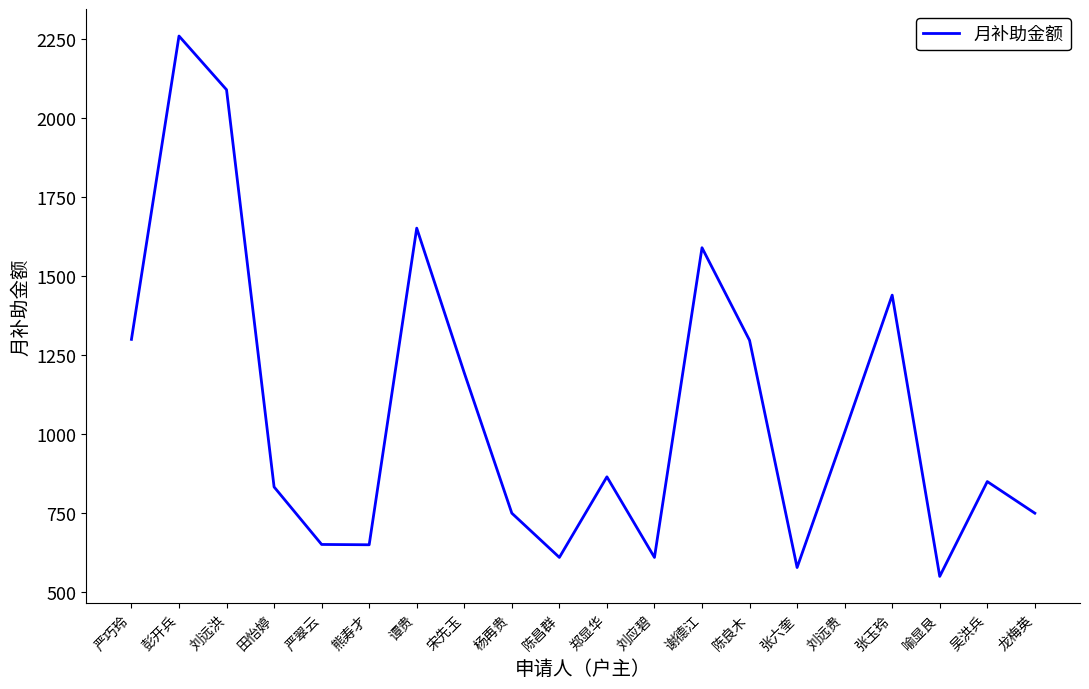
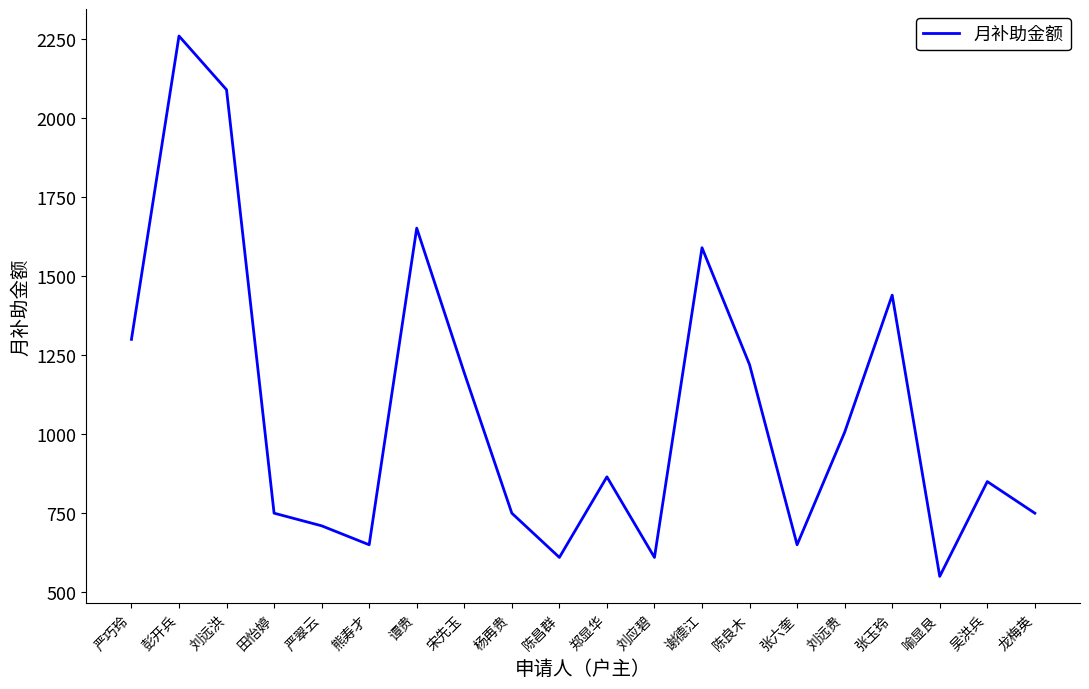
  {
    "严巧玲": 1300,
    "彭开兵": 2260,
    "刘远洪": 2090,
-   "田怡婷": 830,
-   "严翠云": 650,
+   "田怡婷": 750,
+   "严翠云": 710,
    "熊寿才": 650,
    "谭贵": 1650,
    "宋先玉": 1190,
    "杨再贵": 750,
    "陈昌群": 610,
    "郑显华": 870,
    "刘应碧": 610,
    "谢德江": 1590,
-   "陈良木": 1300,
-   "张六奎": 580,
+   "陈良木": 1220,
+   "张六奎": 650,
    "刘远贵": 1010,
    "张玉玲": 1440,
    "喻显艮": 550,
    "吴洪兵": 850,
    "龙梅英": 750
  }
